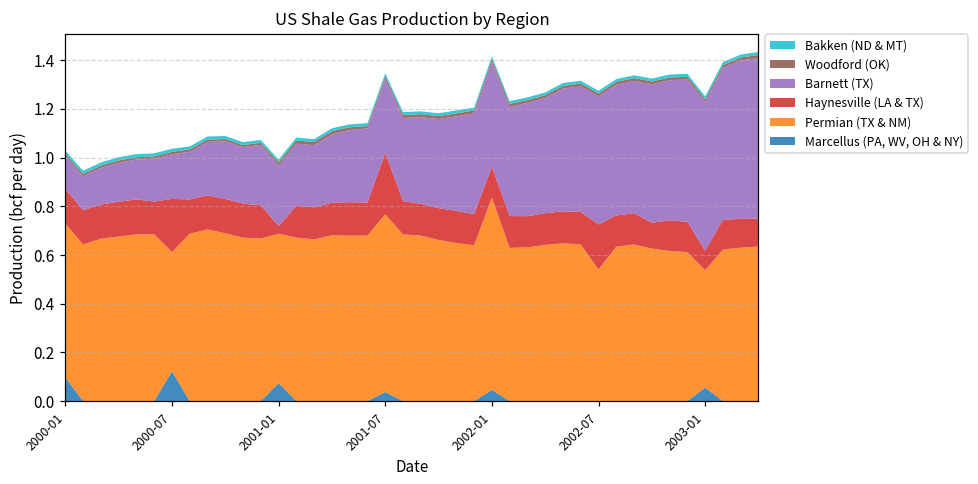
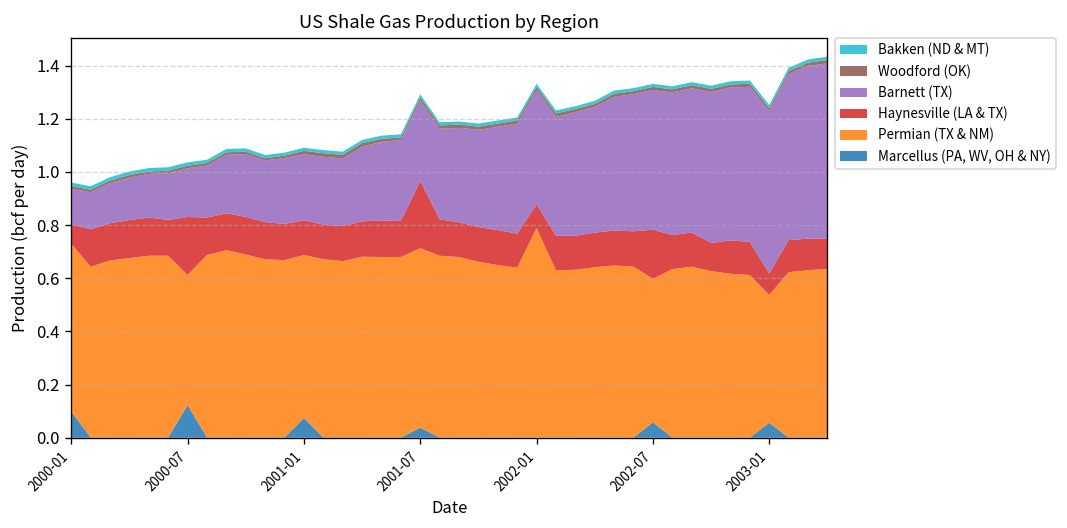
  {
    "Marcellus (PA, WV, OH & NY)": {
      "2000-01": 0.10,
      "2000-07": 0.12,
      "2001-01": 0.07,
      "2001-07": 0.04,
-     "2002-01": 0.05,
-     "2002-07": 0.00,
+     "2002-01": 0.00,
+     "2002-07": 0.06,
      "2003-01": 0.06
    },
    "Permian (TX & NM)": {
      "2000-01": 0.63,
      "2000-07": 0.49,
      "2001-01": 0.61,
-     "2001-07": 0.73,
+     "2001-07": 0.68,
      "2002-01": 0.79,
      "2002-07": 0.54,
      "2003-01": 0.48
    },
    "Haynesville (LA & TX)": {
-     "2000-01": 0.14,
+     "2000-01": 0.07,
      "2000-07": 0.22,
-     "2001-01": 0.03,
+     "2001-01": 0.13,
      "2001-07": 0.25,
-     "2002-01": 0.13,
+     "2002-01": 0.09,
      "2002-07": 0.18,
      "2003-01": 0.08
    },
    "Barnett (TX)": {
      "2001-01": 0.25,
      "2001-07": 0.30,
      "2002-01": 0.43
    },
    "Woodford (OK)": {
      "2001-01": 0.01,
      "2001-07": 0.01,
      "2002-01": 0.01
    },
    "Bakken (ND & MT)": {
      "2000-01": 0.01,
      "2000-07": 0.01,
      "2001-01": 0.01,
      "2001-07": 0.01,
      "2002-01": 0.01,
      "2003-01": 0.01
    }
  }
